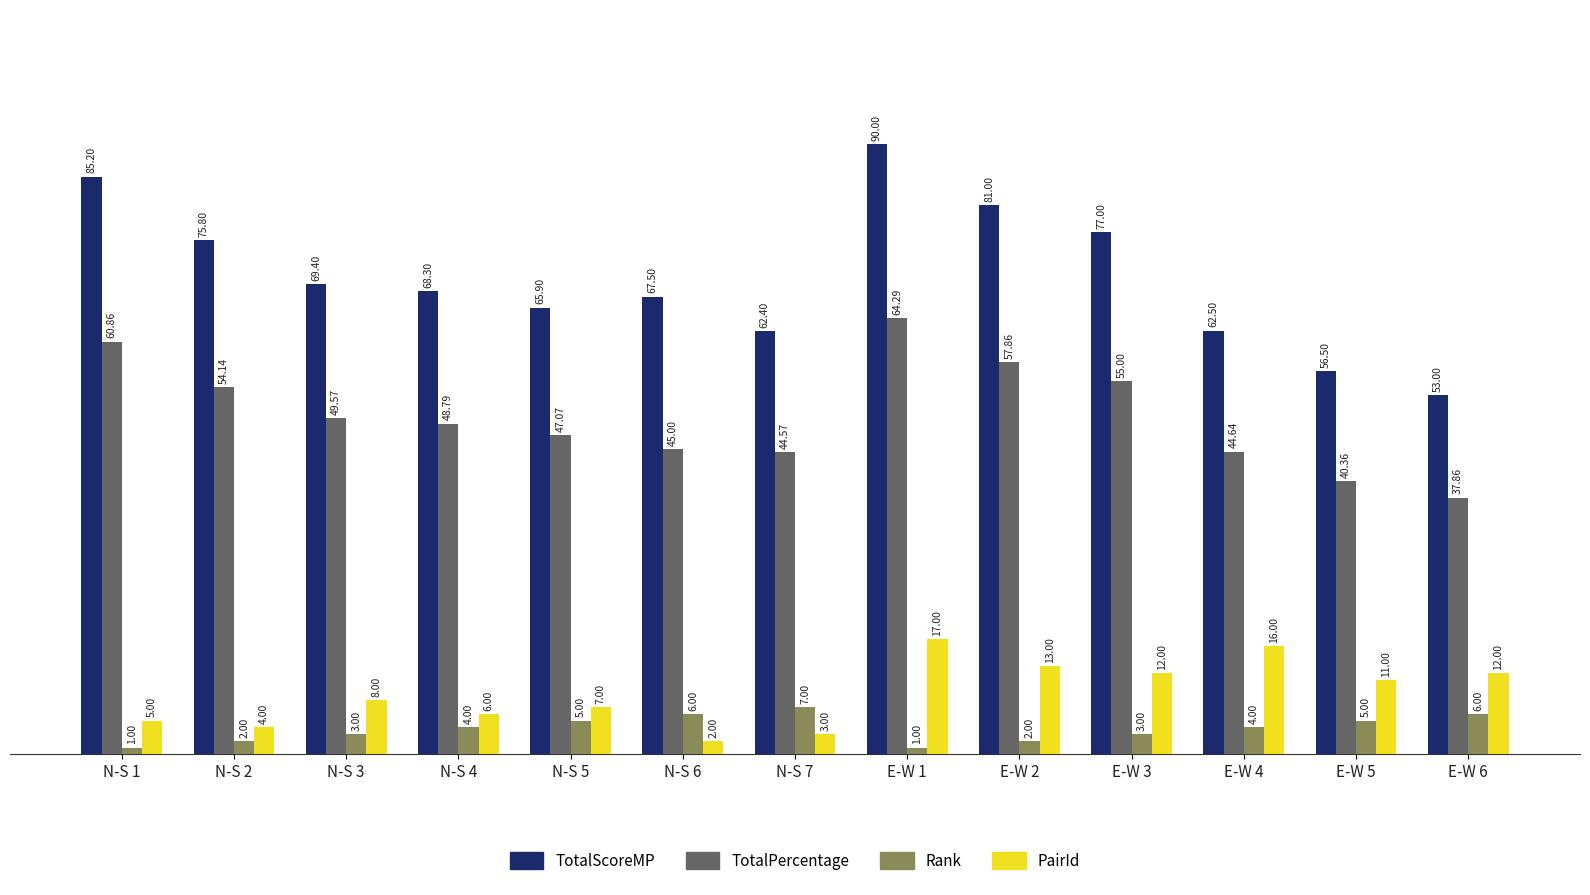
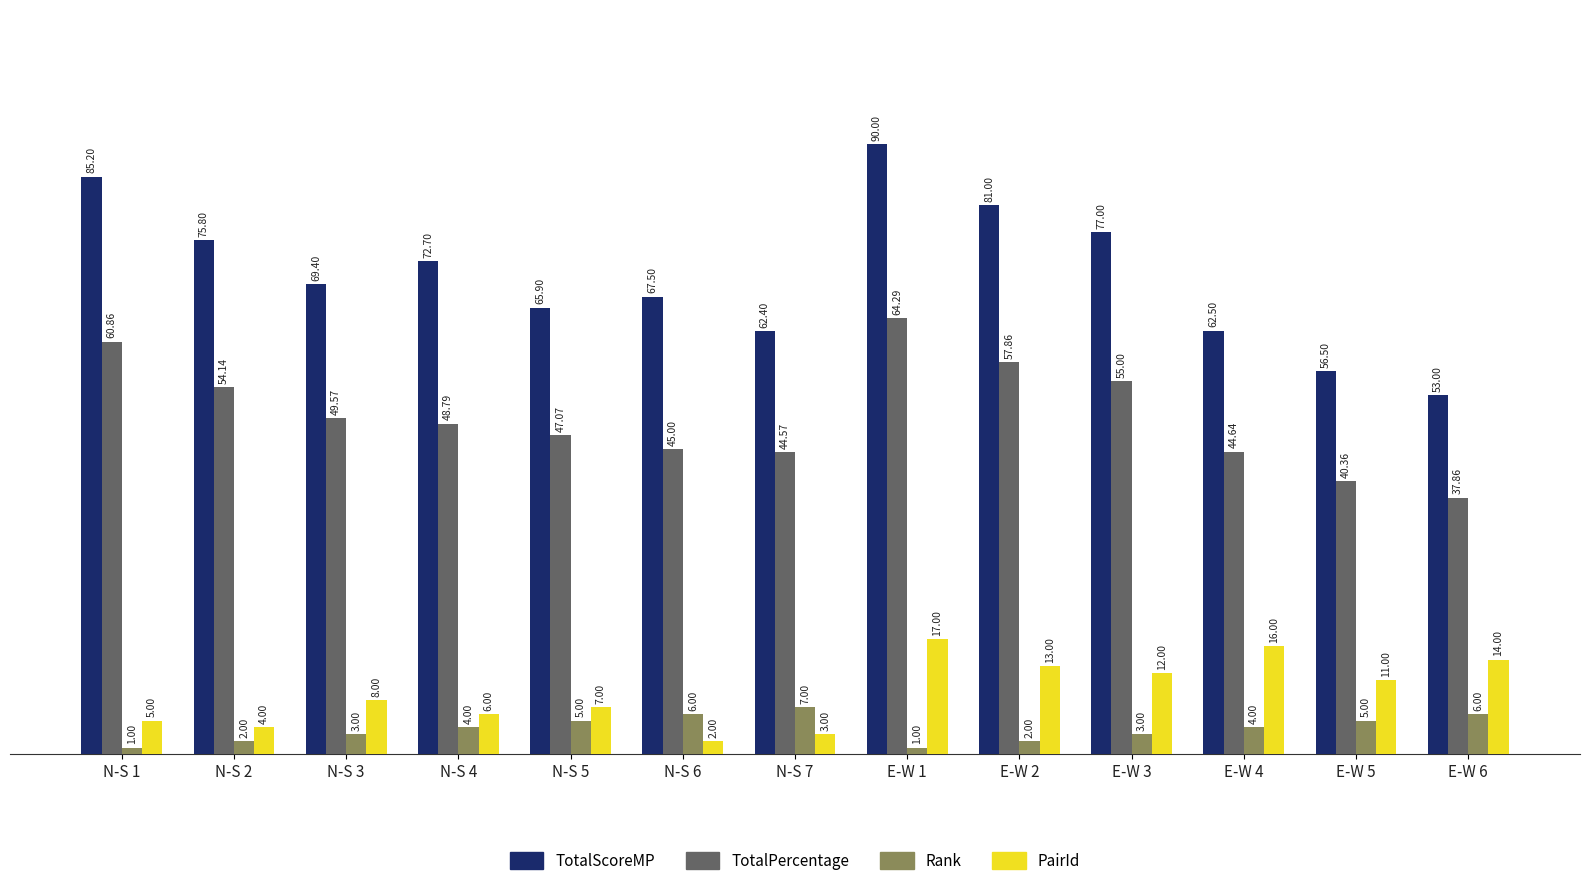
  {
    "TotalScoreMP": {
      "N-S 1": 85.20,
      "N-S 2": 75.80,
      "N-S 3": 69.40,
-     "N-S 4": 68.30,
+     "N-S 4": 72.70,
      "N-S 5": 65.90,
      "N-S 6": 67.50,
      "N-S 7": 62.40,
      "E-W 1": 90.00,
      "E-W 2": 81.00,
      "E-W 3": 77.00,
      "E-W 4": 62.50,
      "E-W 5": 56.50,
      "E-W 6": 53.00
    },
    "PairId": {
      "N-S 1": 5.00,
      "N-S 2": 4.00,
      "N-S 3": 8.00,
      "N-S 4": 6.00,
      "N-S 5": 7.00,
      "N-S 6": 2.00,
      "N-S 7": 3.00,
      "E-W 1": 17.00,
      "E-W 2": 13.00,
      "E-W 3": 12.00,
      "E-W 4": 16.00,
      "E-W 5": 11.00,
-     "E-W 6": 12.00
+     "E-W 6": 14.00
    }
  }
